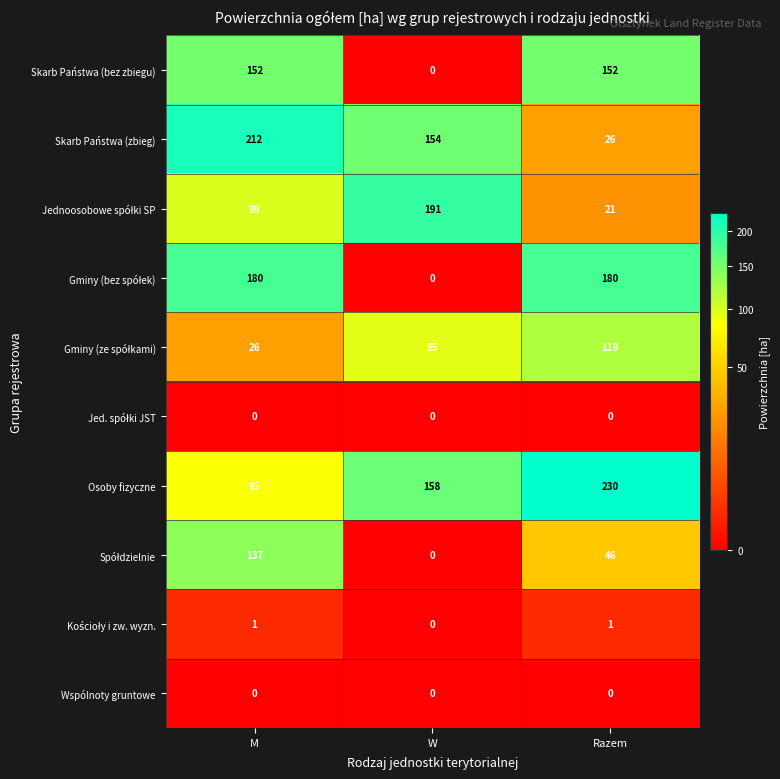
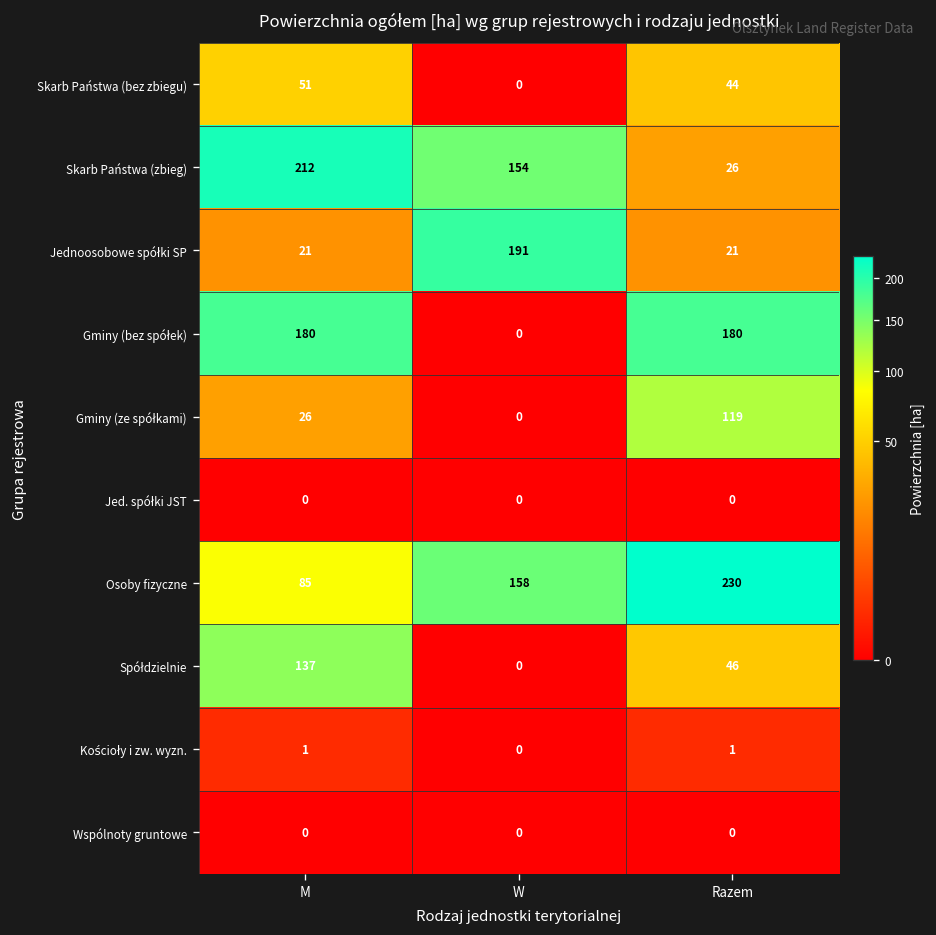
  {
    "Skarb Państwa (bez zbiegu)": {
-     "M": 152,
+     "M": 51,
      "W": 0,
-     "Razem": 152
+     "Razem": 44
    },
    "Skarb Państwa (zbieg)": {
      "M": 212,
      "W": 154,
      "Razem": 26
    },
    "Jednoosobowe spółki SP": {
-     "M": 99,
+     "M": 21,
      "W": 191,
      "Razem": 21
    },
    "Gminy (bez spółek)": {
      "M": 180,
      "W": 0,
      "Razem": 180
    },
    "Gminy (ze spółkami)": {
      "M": 26,
-     "W": 95,
+     "W": 0,
      "Razem": 119
    },
    "Jed. spółki JST": {
      "M": 0,
      "W": 0,
      "Razem": 0
    },
    "Osoby fizyczne": {
      "M": 85,
      "W": 158,
      "Razem": 230
    },
    "Spółdzielnie": {
      "M": 137,
      "W": 0,
      "Razem": 46
    },
    "Kościoły i zw. wyzn.": {
      "M": 1,
      "W": 0,
      "Razem": 1
    },
    "Wspólnoty gruntowe": {
      "M": 0,
      "W": 0,
      "Razem": 0
    }
  }
